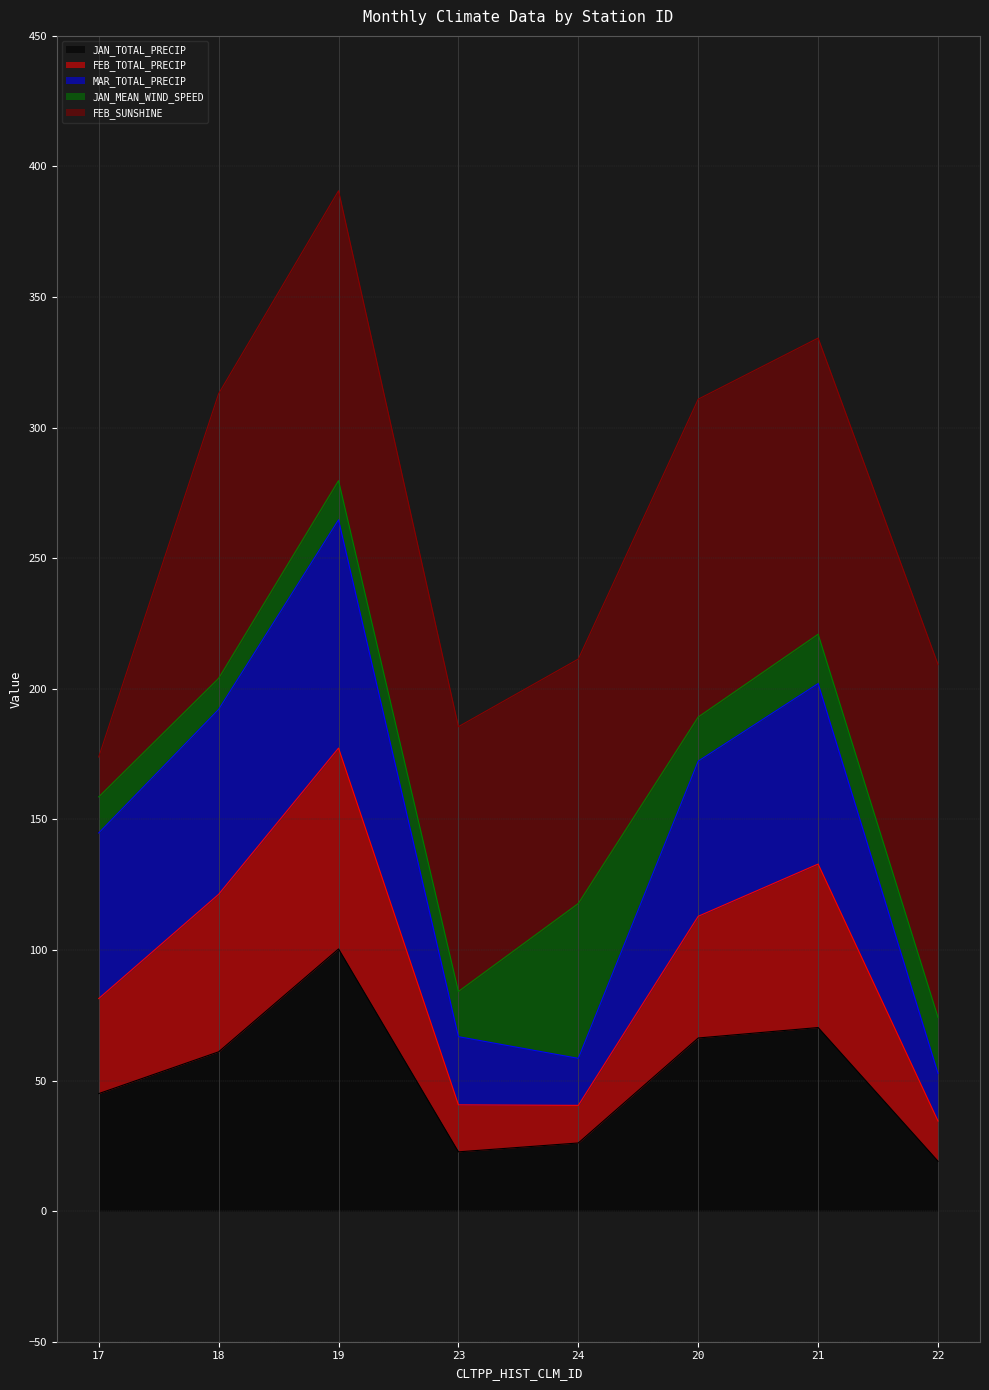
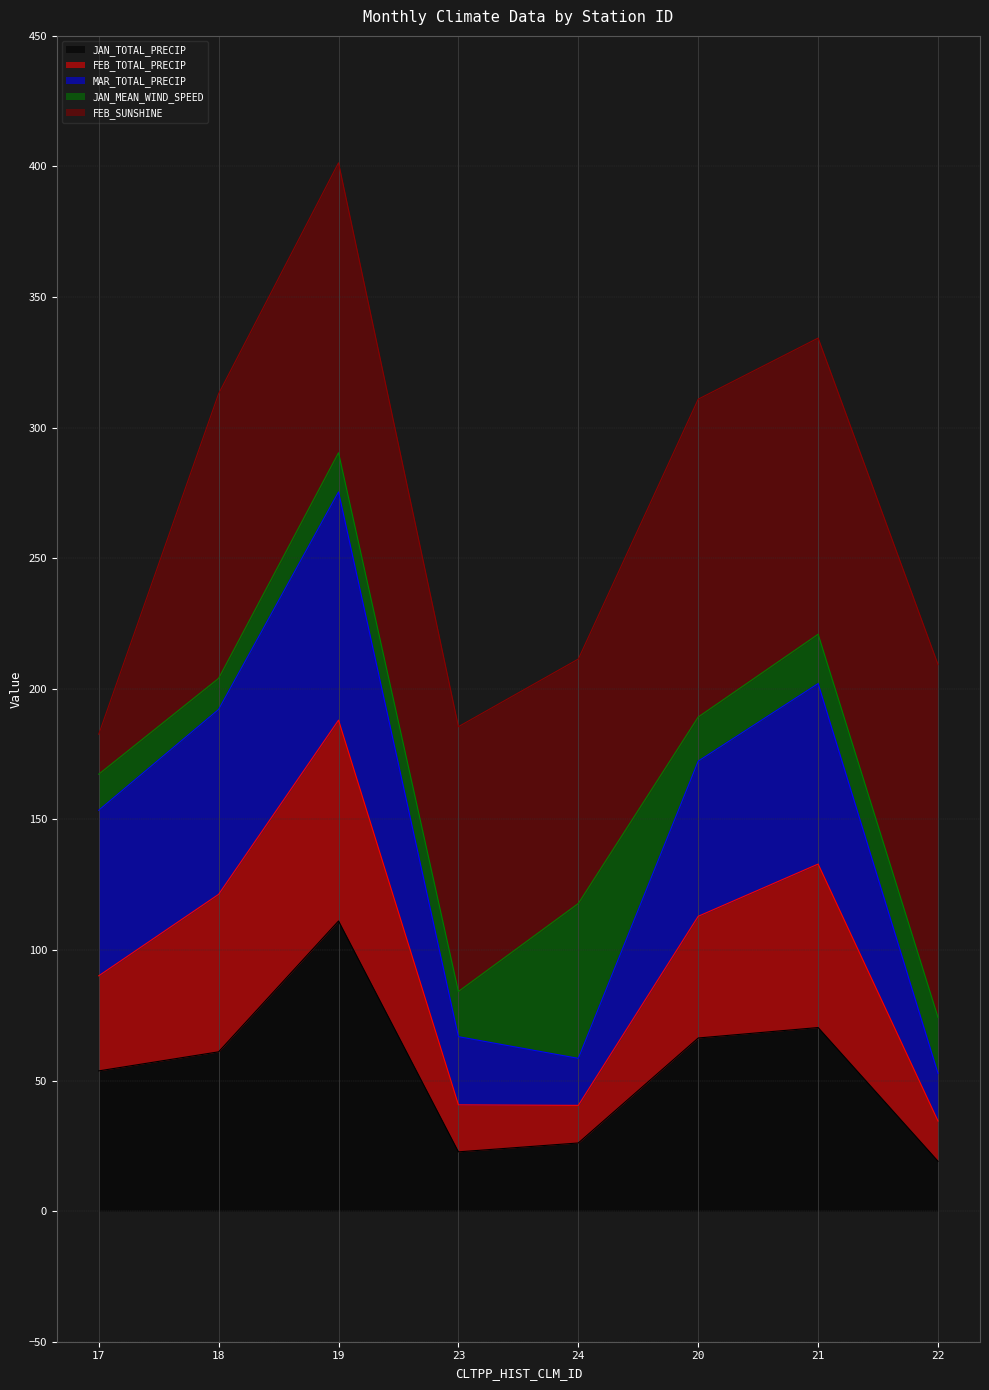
  {
    "JAN_TOTAL_PRECIP": {
-     "17": 45,
+     "17": 54,
      "18": 61,
-     "19": 100,
+     "19": 111,
      "23": 23,
      "24": 26,
      "20": 66,
      "21": 70,
      "22": 19
    },
    "FEB_TOTAL_PRECIP": {
      "17": 36,
      "18": 60,
      "19": 77,
      "23": 18,
      "24": 14,
      "20": 47,
      "21": 63,
      "22": 15
    },
    "MAR_TOTAL_PRECIP": {
      "17": 63,
      "18": 71,
      "19": 87,
      "23": 26,
      "24": 18,
      "20": 59,
      "21": 69,
      "22": 18
    },
    "JAN_MEAN_WIND_SPEED": {
      "17": 14,
      "18": 12,
      "19": 15,
      "23": 17,
      "24": 59,
      "20": 17,
      "21": 19,
      "22": 22
    },
    "FEB_SUNSHINE": {
      "17": 15,
      "18": 109,
      "19": 111,
      "23": 101,
      "24": 94,
      "20": 122,
      "21": 113,
      "22": 135
    }
  }
